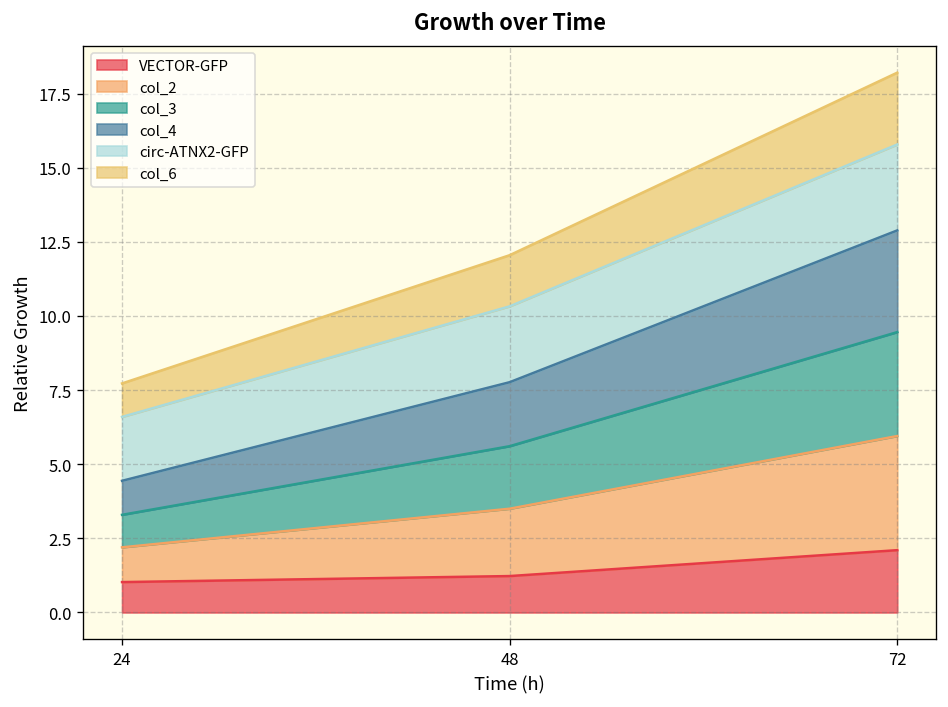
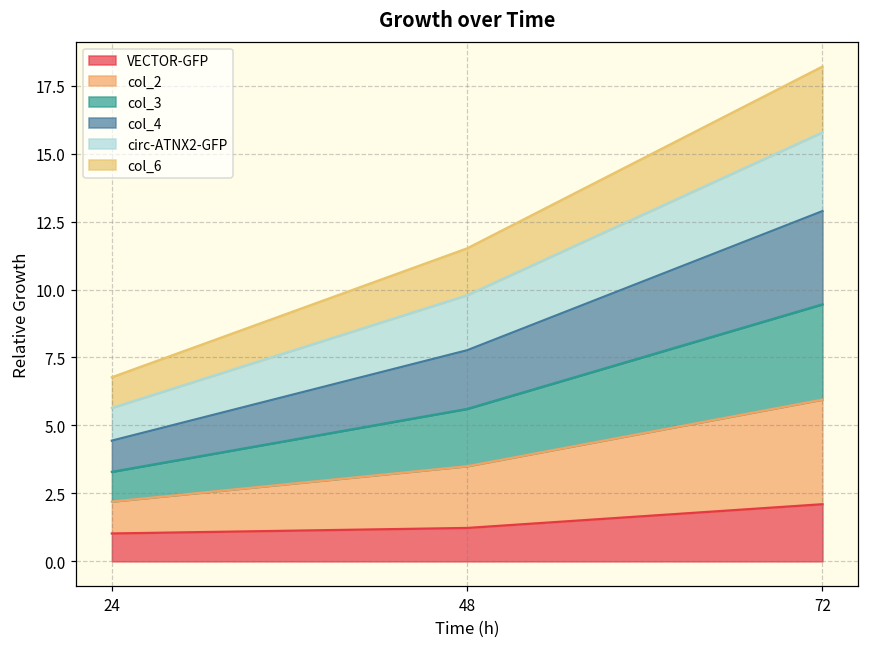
  {
    "VECTOR-GFP": {
      "24": 1.0,
      "48": 1.2,
      "72": 2.1
    },
    "circ-ATNX2-GFP": {
-     "24": 2.2,
-     "48": 2.6,
+     "24": 1.2,
+     "48": 2.0,
      "72": 2.9
    }
  }
